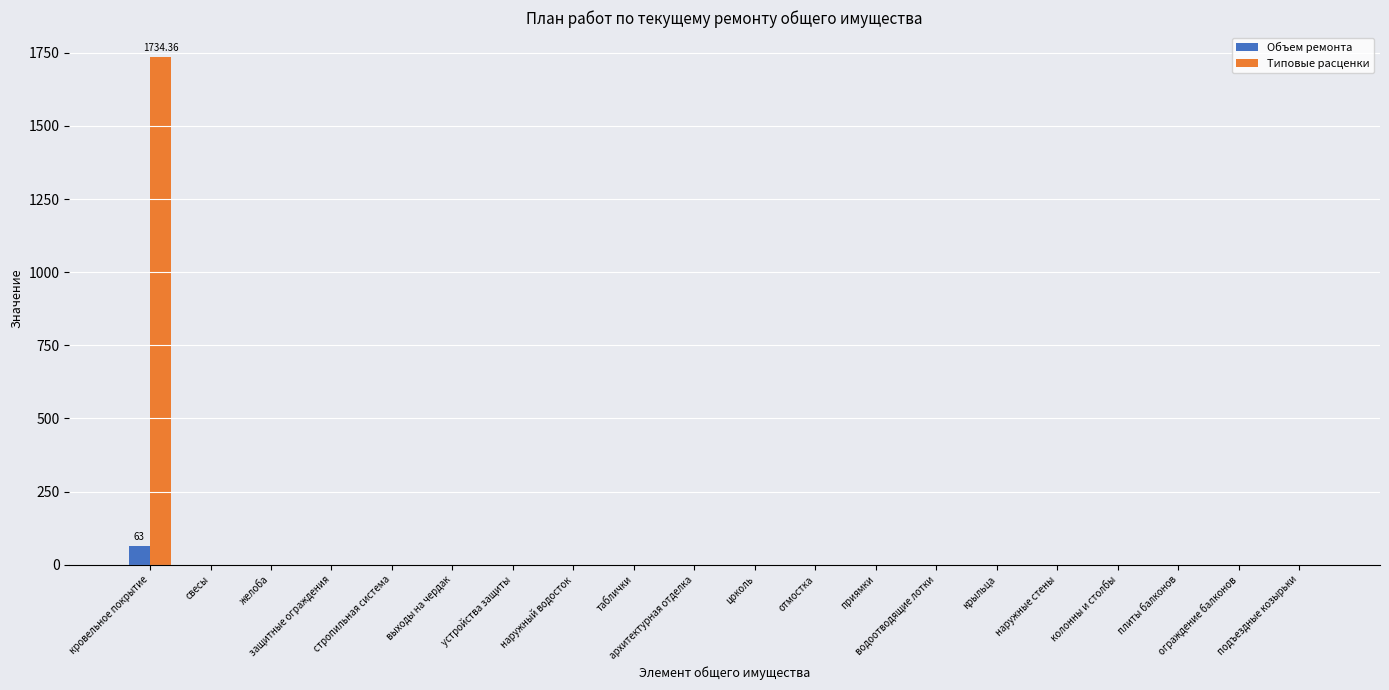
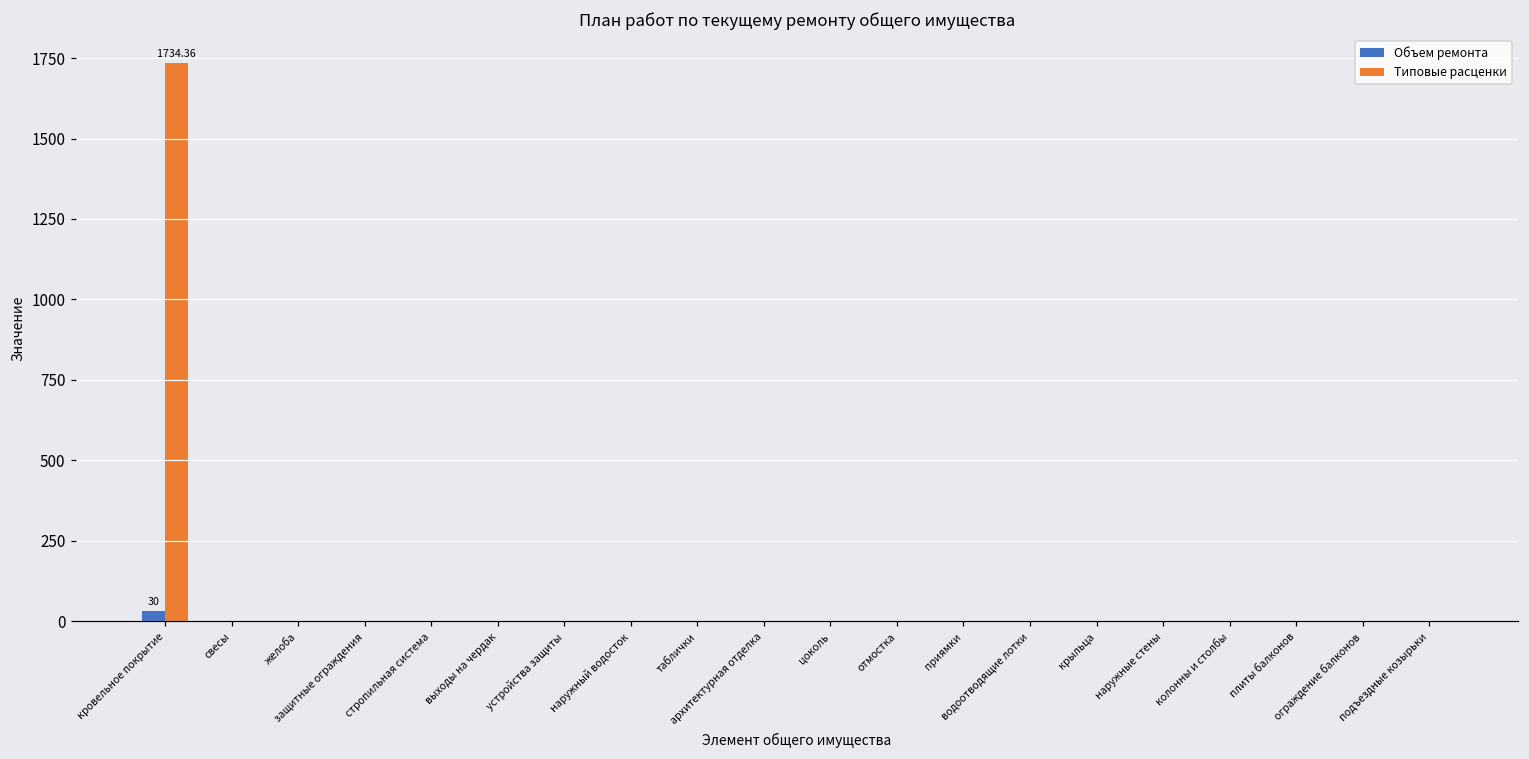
  {
    "Объем ремонта": {
-     "кровельное покрытие": 63
+     "кровельное покрытие": 30
    },
    "Типовые расценки": {
      "кровельное покрытие": 1734.36
    }
  }
